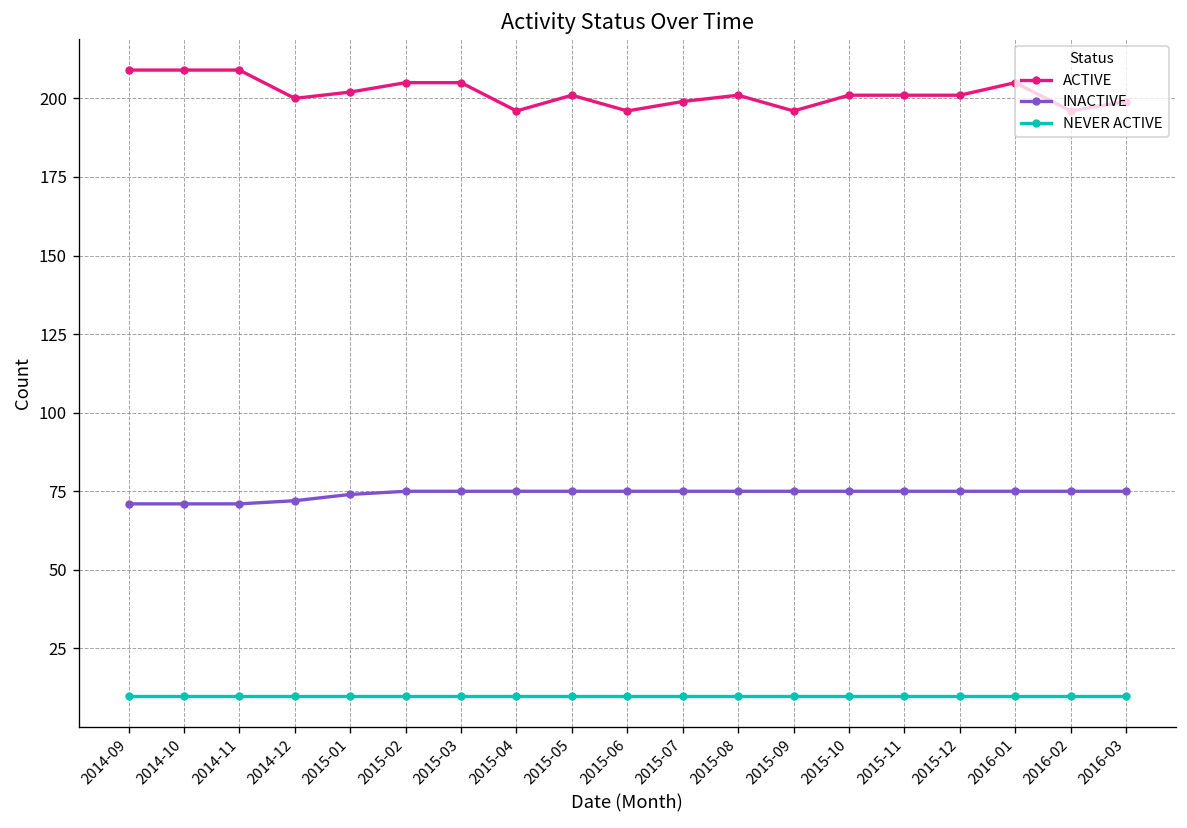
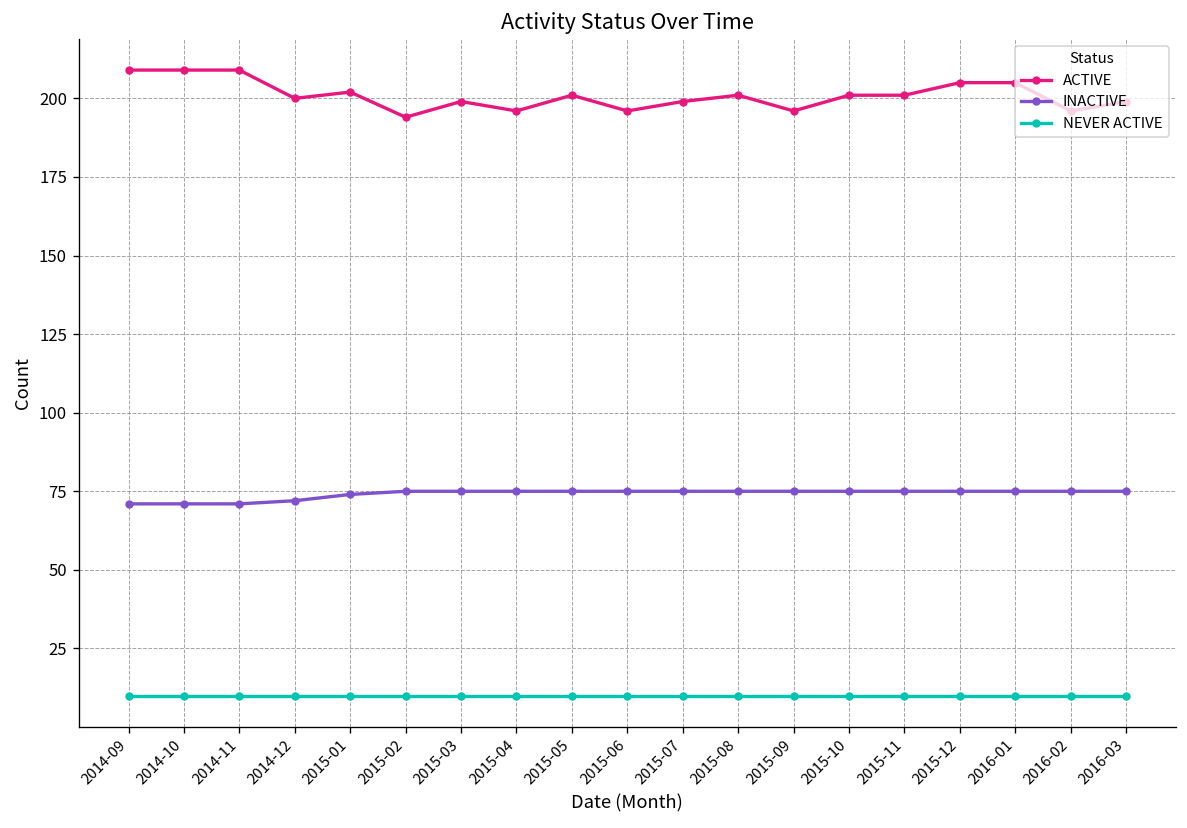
  {
    "ACTIVE": {
      "2014-09": 209,
      "2014-10": 209,
      "2014-11": 209,
      "2014-12": 200,
      "2015-01": 202,
-     "2015-02": 205,
-     "2015-03": 205,
+     "2015-02": 194,
+     "2015-03": 199,
      "2015-04": 196,
      "2015-05": 201,
      "2015-06": 196,
      "2015-07": 199,
      "2015-08": 201,
      "2015-09": 196,
      "2015-10": 201,
      "2015-11": 201,
-     "2015-12": 201
+     "2015-12": 205
    },
    "INACTIVE": {
      "2014-09": 71,
      "2014-10": 71,
      "2014-11": 71,
      "2014-12": 72,
      "2015-01": 74,
      "2015-02": 75,
      "2015-03": 75,
      "2015-04": 75,
      "2015-05": 75,
      "2015-06": 75,
      "2015-07": 75,
      "2015-08": 75,
      "2015-09": 75,
      "2015-10": 75,
      "2015-11": 75,
      "2015-12": 75,
      "2016-01": 75,
      "2016-02": 75,
      "2016-03": 75
    },
    "NEVER ACTIVE": {
      "2014-09": 10,
      "2014-10": 10,
      "2014-11": 10,
      "2014-12": 10,
      "2015-01": 10,
      "2015-02": 10,
      "2015-03": 10,
      "2015-04": 10,
      "2015-05": 10,
      "2015-06": 10,
      "2015-07": 10,
      "2015-08": 10,
      "2015-09": 10,
      "2015-10": 10,
      "2015-11": 10,
      "2015-12": 10,
      "2016-01": 10,
      "2016-02": 10,
      "2016-03": 10
    }
  }
